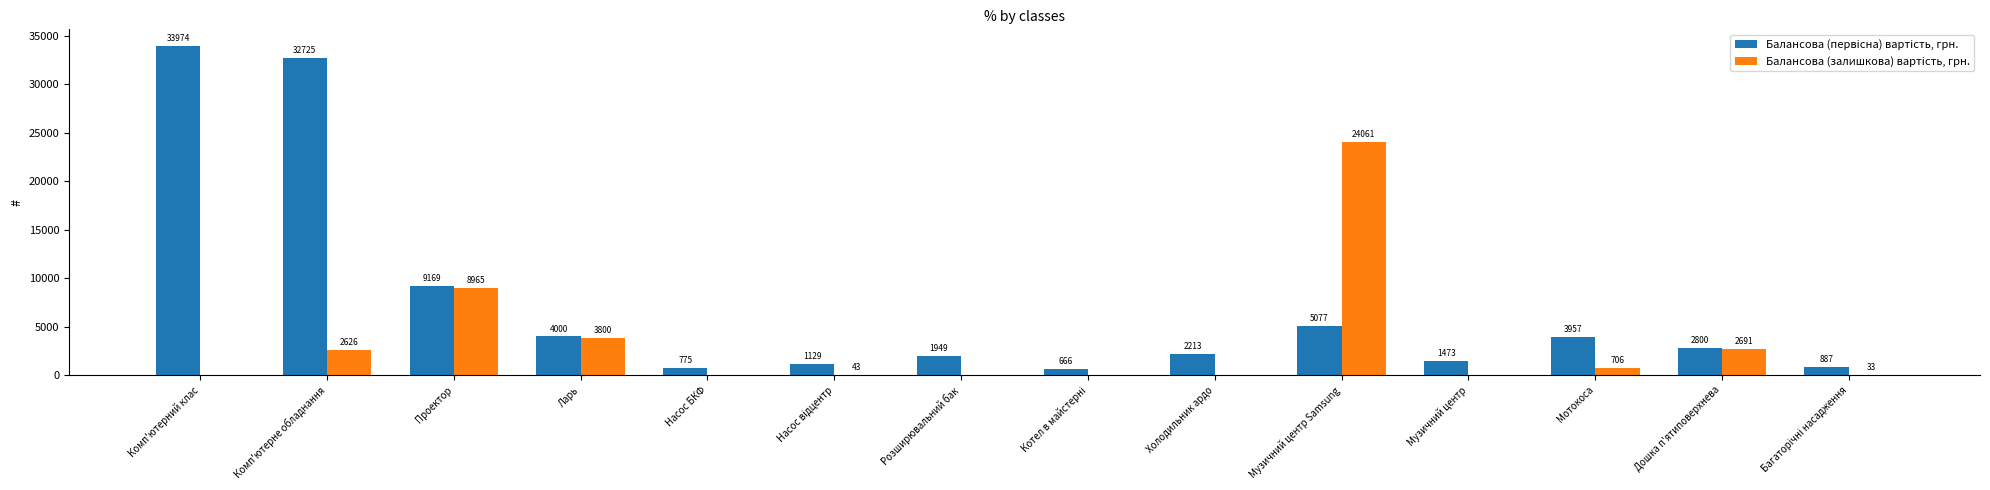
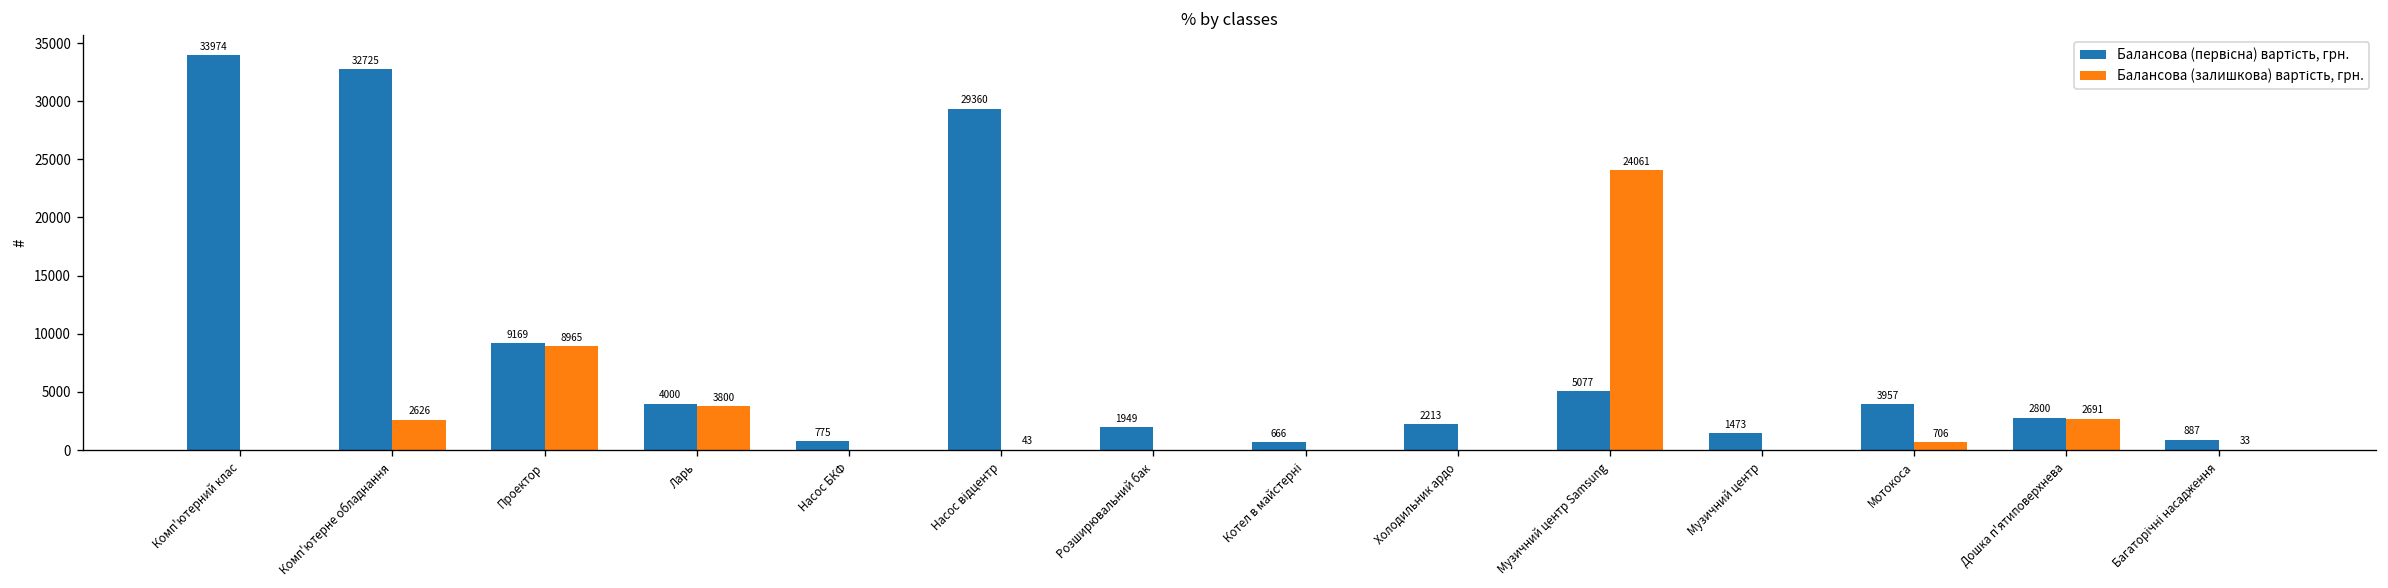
  {
    "Балансова (первісна) вартість, грн.": {
      "Комп'ютерний клас": 33974,
      "Комп'ютерне обладнання": 32725,
      "Проектор": 9169,
      "Ларь": 4000,
      "Насос БКФ": 775,
-     "Насос відцентр": 1129,
+     "Насос відцентр": 29360,
      "Розширювальний бак": 1949,
      "Котел в майстерні": 666,
      "Холодильник ардо": 2213,
      "Музичний центр Samsung": 5077,
      "Музичний центр": 1473,
      "Мотокоса": 3957,
      "Дошка п'ятиповерхнева": 2800,
      "Багаторічні насадження": 887
    },
    "Балансова (залишкова) вартість, грн.": {
      "Комп'ютерне обладнання": 2626,
      "Проектор": 8965,
      "Ларь": 3800,
      "Насос відцентр": 43,
      "Музичний центр Samsung": 24061,
      "Мотокоса": 706,
      "Дошка п'ятиповерхнева": 2691,
      "Багаторічні насадження": 33
    }
  }
